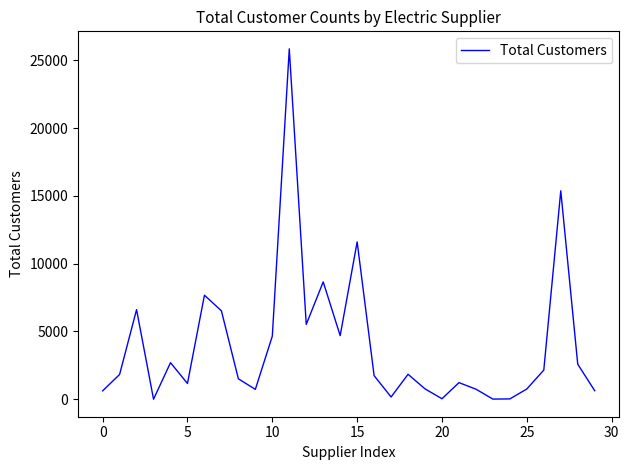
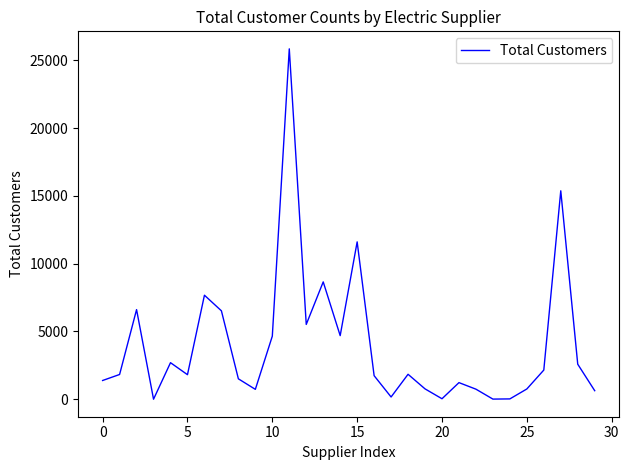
  {
-   "0": 600,
-   "5": 1200,
+   "0": 1400,
+   "5": 1800,
    "10": 4700,
    "15": 11600,
    "20": 0,
    "25": 800
  }
